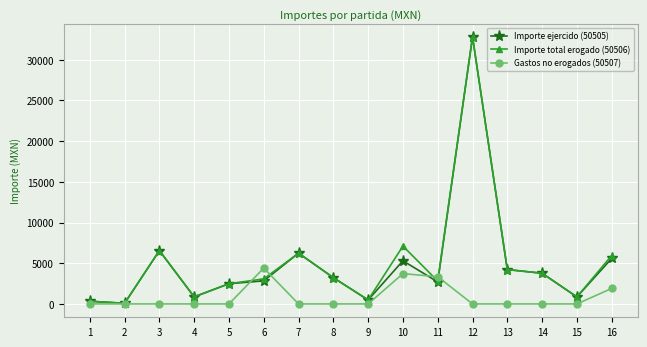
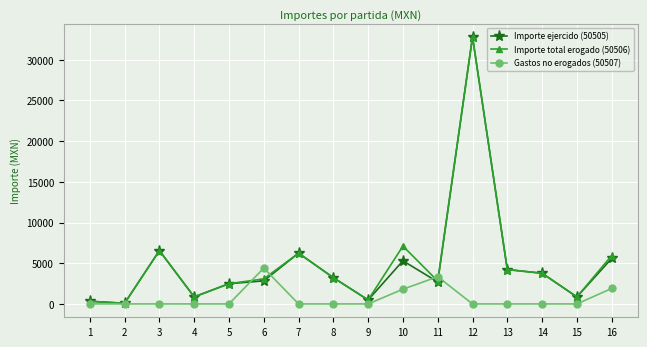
  {
    "Gastos no erogados (50507)": {
      "1": 0,
      "3": 0,
      "4": 0,
      "5": 0,
      "6": 4000,
      "7": 0,
      "8": 0,
      "9": 0,
-     "10": 4000,
+     "10": 2000,
      "11": 3000,
      "12": 0,
      "13": 0,
      "14": 0,
      "15": 0,
      "16": 2000
    }
  }
